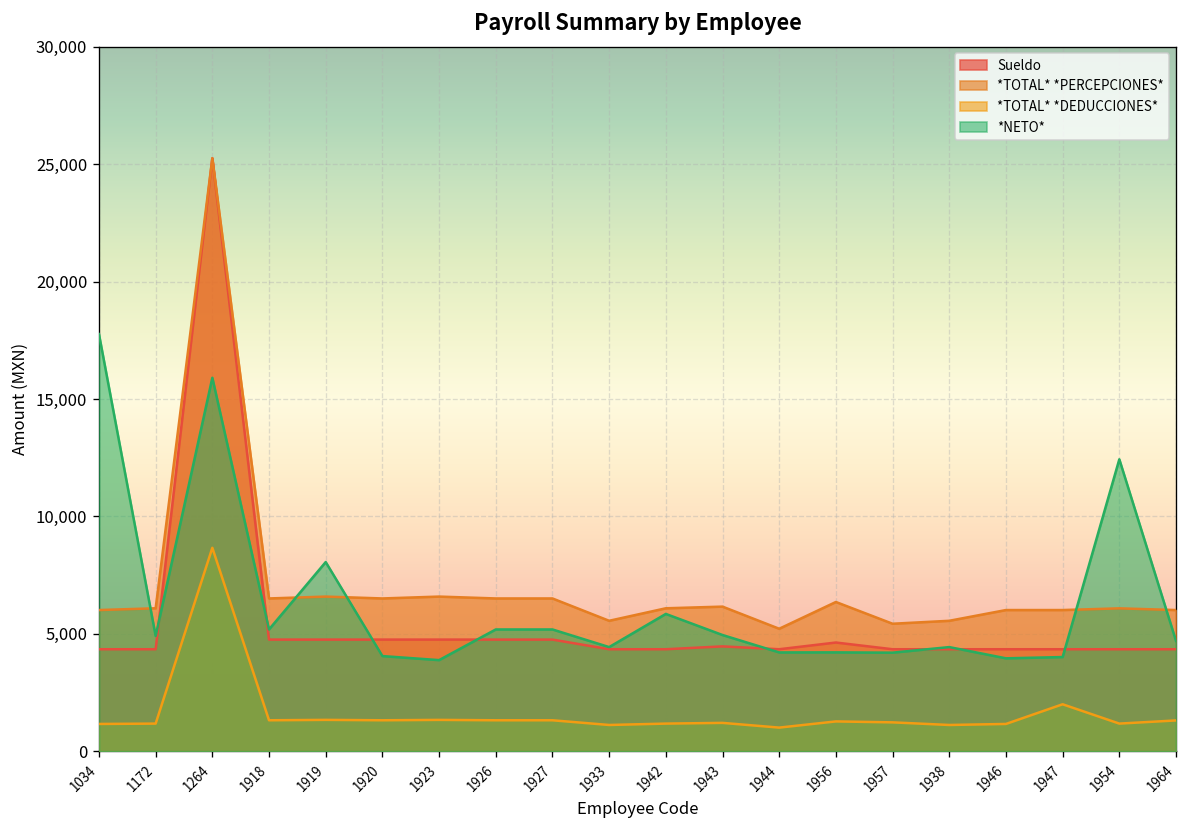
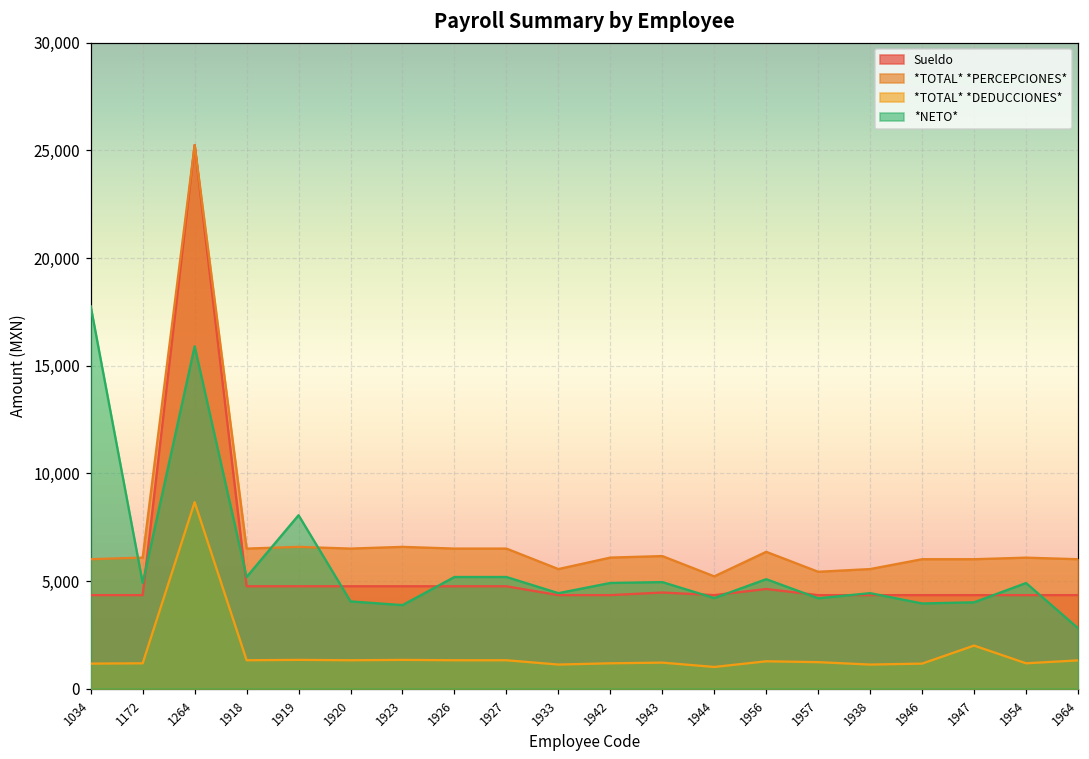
  {
    "*NETO*": {
      "1034": "17,800",
      "1172": "4,900",
      "1264": "15,900",
      "1918": "5,200",
      "1919": "8,100",
      "1920": "4,100",
      "1923": "3,900",
      "1926": "5,200",
      "1927": "5,200",
-     "1942": "5,800",
+     "1942": "4,900",
      "1943": "5,000",
      "1944": "4,200",
-     "1956": "4,200",
+     "1956": "5,100",
      "1957": "4,200",
      "1946": "4,000",
      "1947": "4,000",
-     "1954": "12,400",
-     "1964": "4,700"
+     "1954": "4,900",
+     "1964": "2,800"
    }
  }
